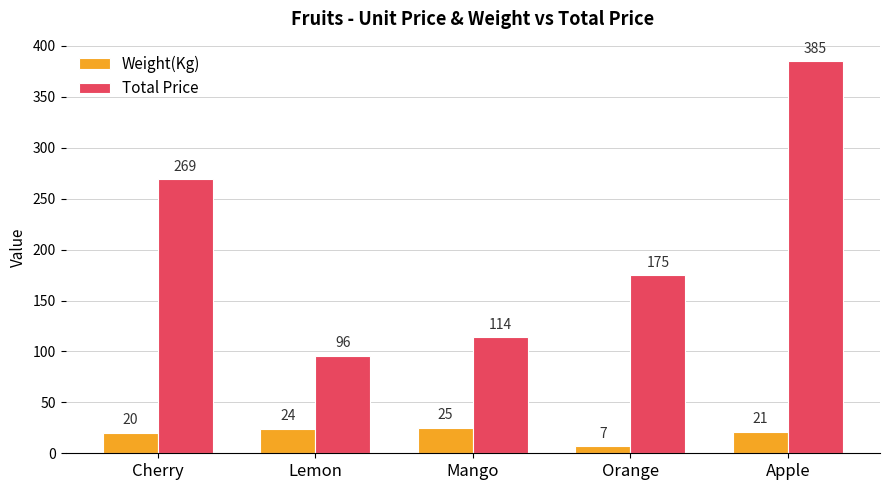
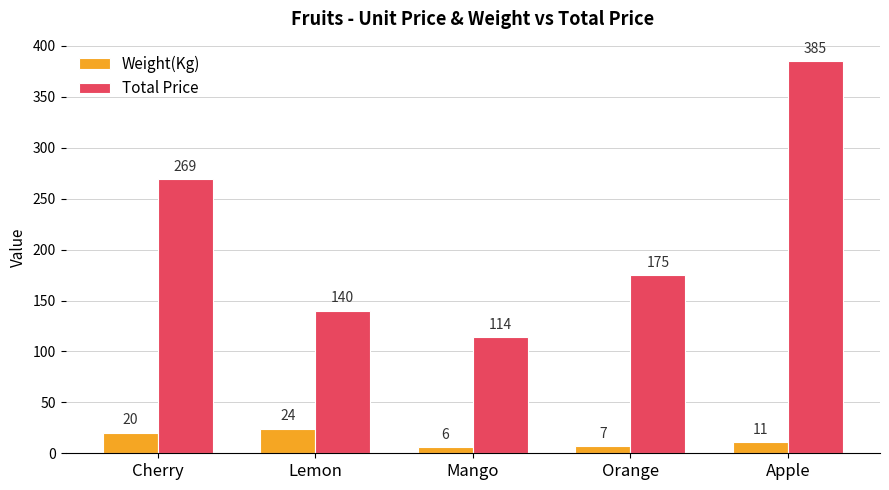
  {
    "Weight(Kg)": {
      "Cherry": 20,
      "Lemon": 24,
-     "Mango": 25,
+     "Mango": 6,
      "Orange": 7,
-     "Apple": 21
+     "Apple": 11
    },
    "Total Price": {
      "Cherry": 269,
-     "Lemon": 96,
+     "Lemon": 140,
      "Mango": 114,
      "Orange": 175,
      "Apple": 385
    }
  }
